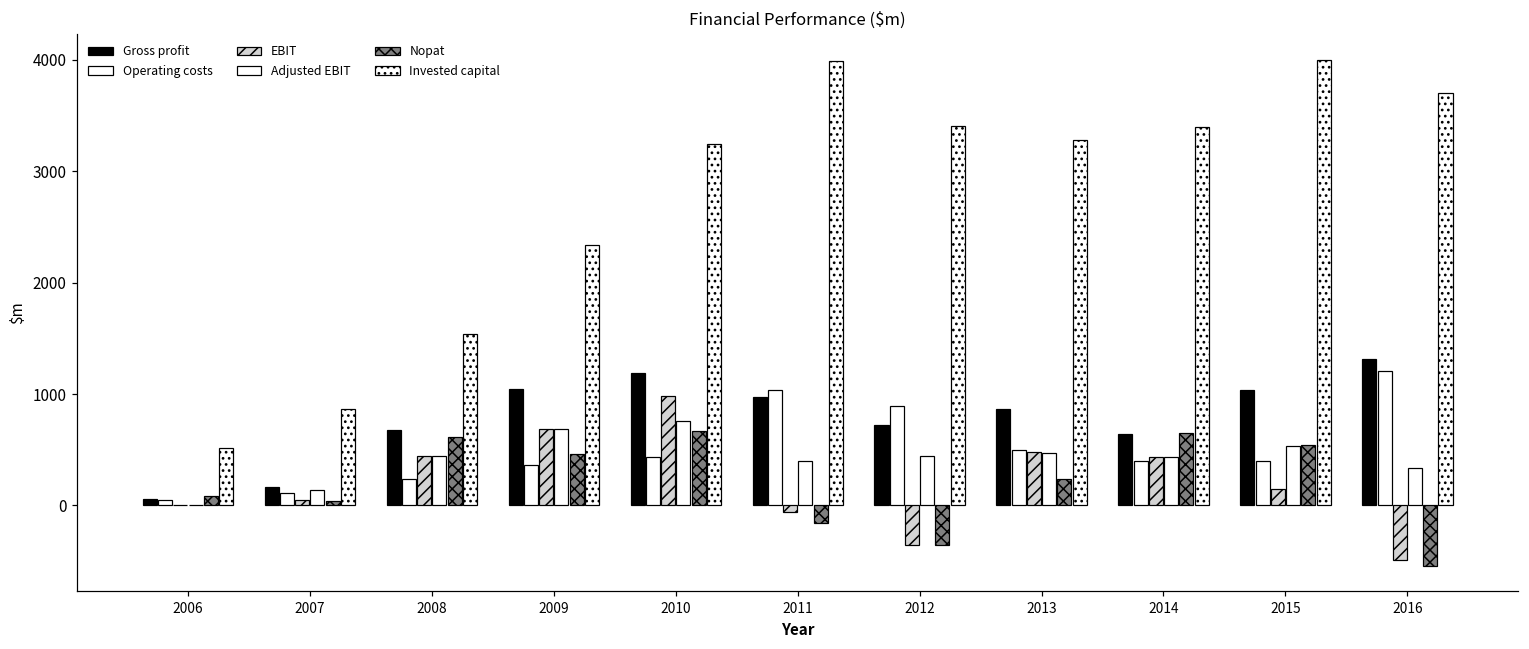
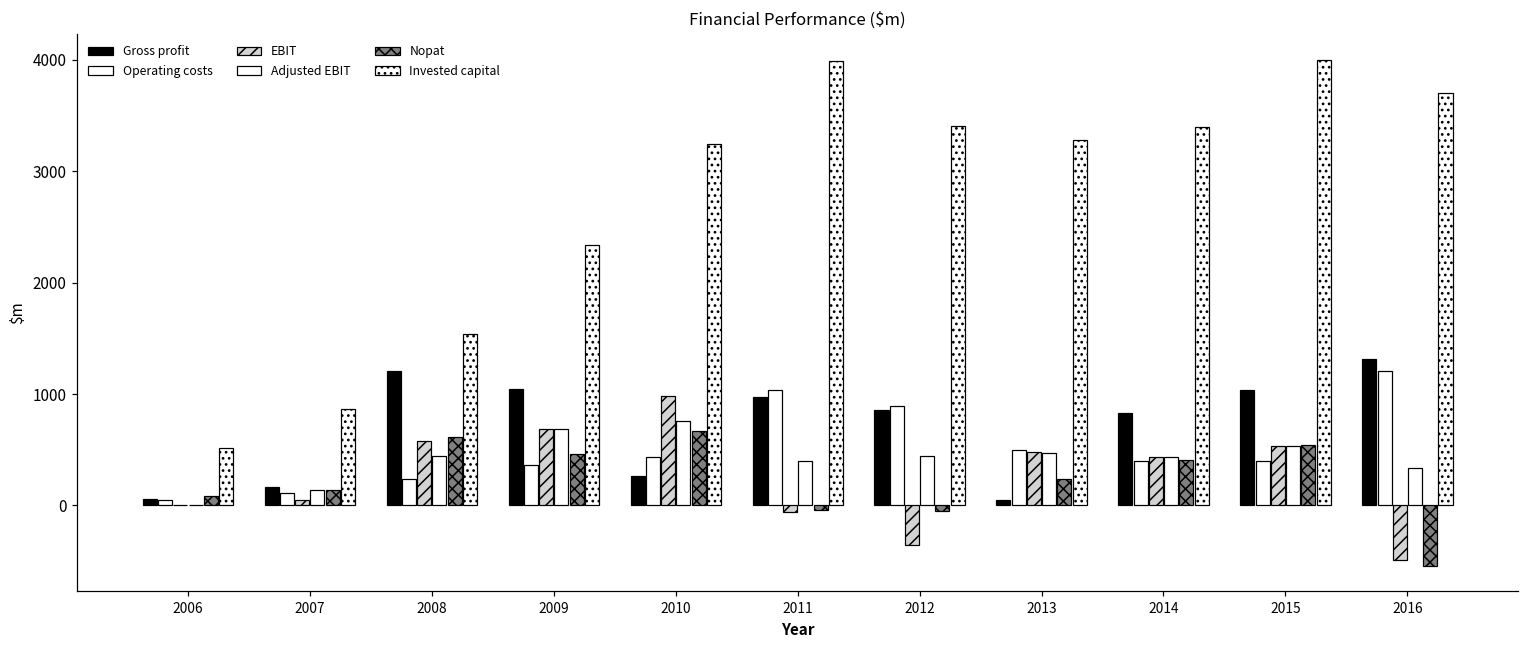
  {
    "Gross profit": {
      "2006": 50,
      "2007": 160,
-     "2008": 680,
+     "2008": 1210,
      "2009": 1040,
-     "2010": 1180,
+     "2010": 260,
      "2011": 970,
-     "2012": 720,
-     "2013": 860,
-     "2014": 650,
+     "2012": 850,
+     "2013": 50,
+     "2014": 830,
      "2015": 1040,
      "2016": 1320
    },
    "EBIT": {
      "2007": 50,
-     "2008": 440,
+     "2008": 580,
      "2009": 690,
      "2010": 980,
      "2011": -60,
      "2012": -360,
      "2013": 480,
      "2014": 440,
-     "2015": 150,
+     "2015": 530,
      "2016": -490
    },
    "Nopat": {
      "2006": 90,
-     "2007": 40,
+     "2007": 140,
      "2008": 620,
      "2009": 460,
      "2010": 660,
-     "2011": -150,
-     "2012": -350,
+     "2011": -40,
+     "2012": -50,
      "2013": 230,
-     "2014": 650,
+     "2014": 400,
      "2015": 540,
      "2016": -540
    }
  }
